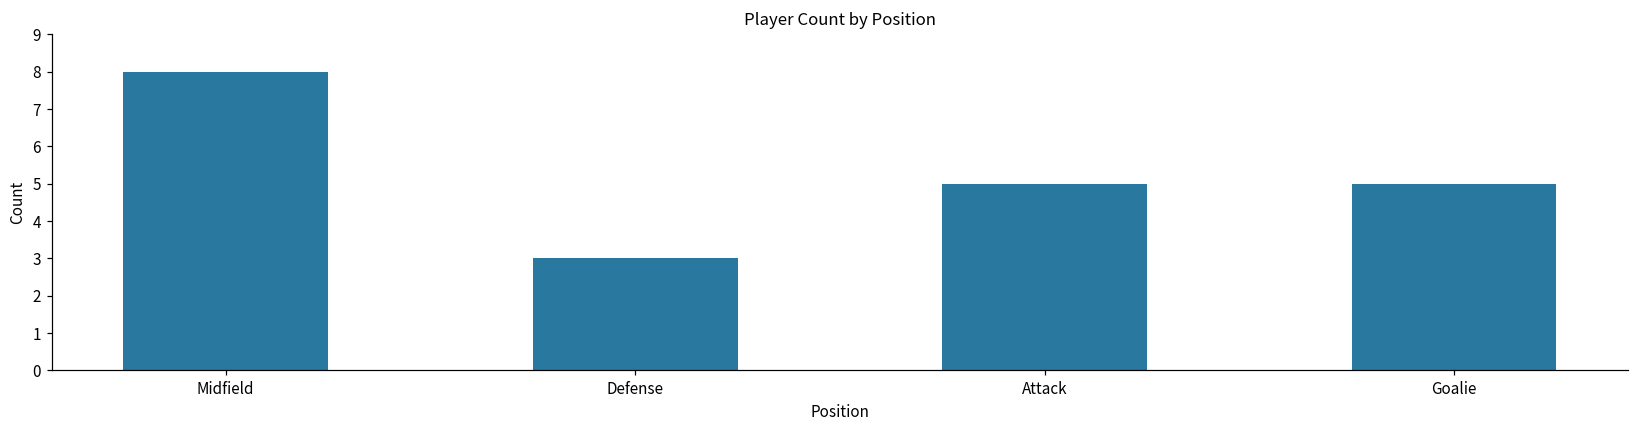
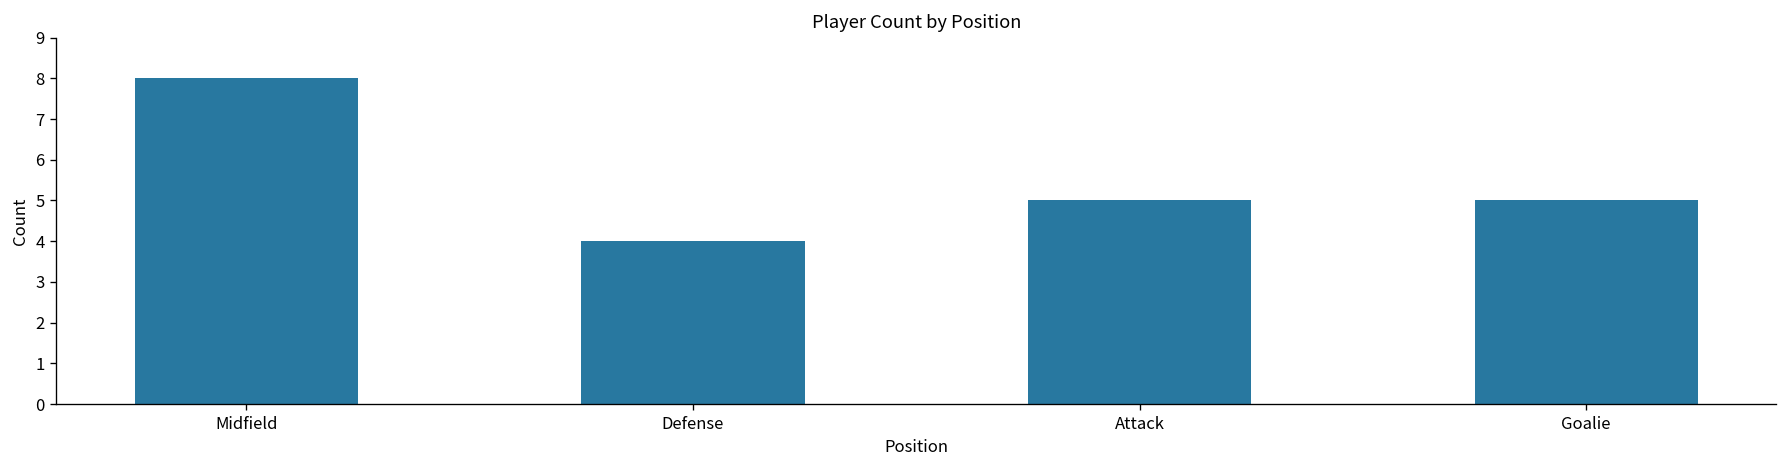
  {
    "Midfield": 8,
-   "Defense": 3,
+   "Defense": 4,
    "Attack": 5,
    "Goalie": 5
  }
